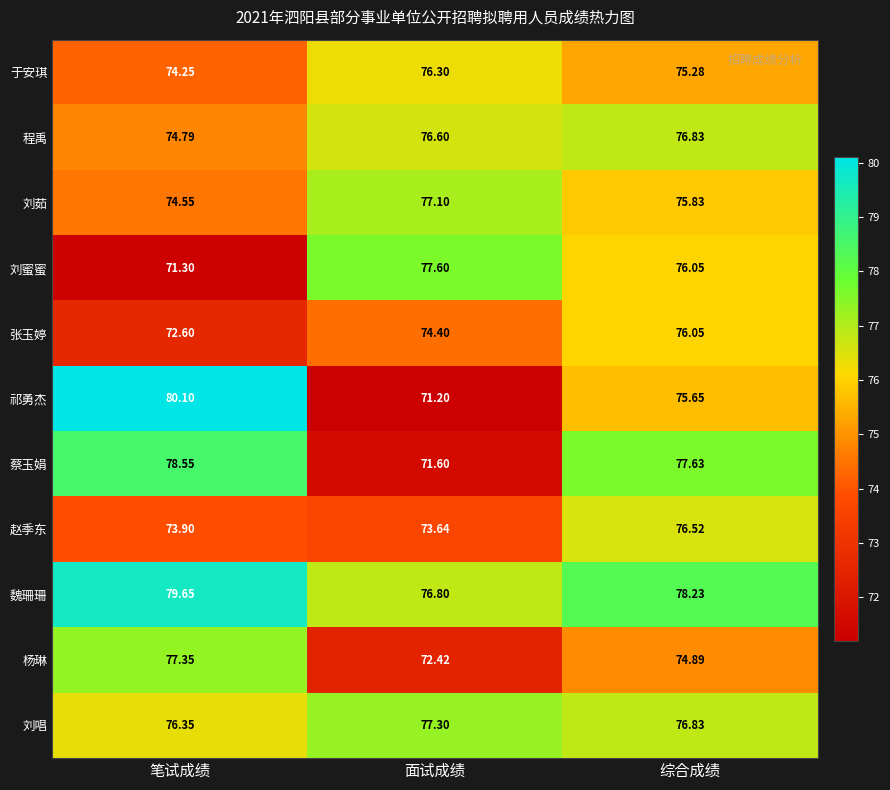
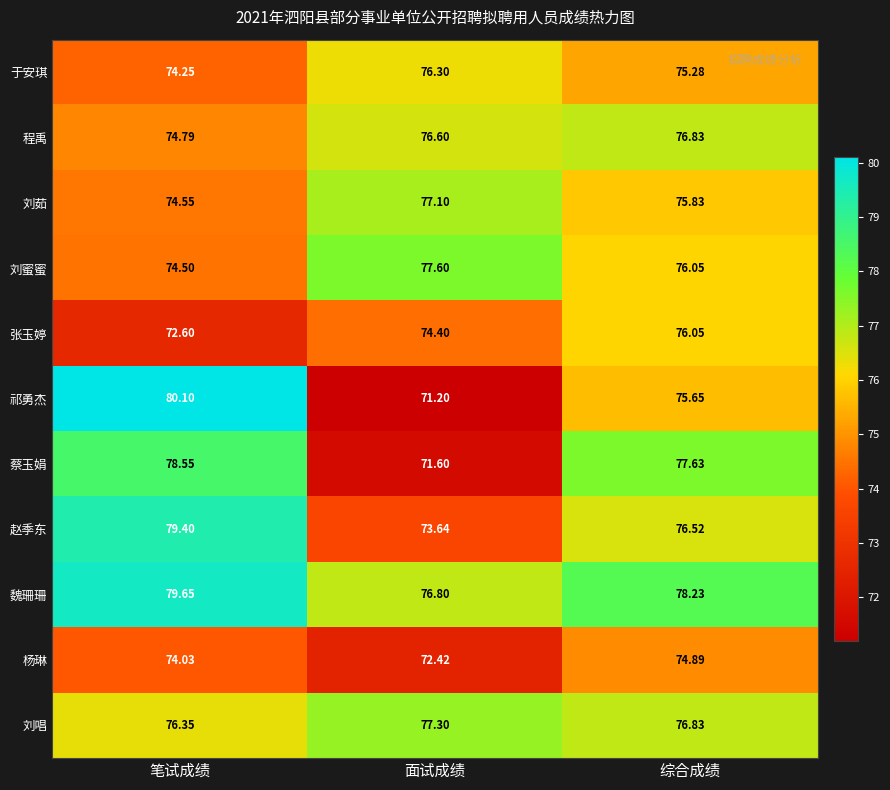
  {
    "于安琪": {
      "笔试成绩": 74.25,
      "面试成绩": 76.30
    },
    "程禹": {
      "笔试成绩": 74.79,
      "面试成绩": 76.60,
      "综合成绩": 76.83
    },
    "刘茹": {
      "笔试成绩": 74.55,
      "面试成绩": 77.10,
      "综合成绩": 75.83
    },
    "刘蜜蜜": {
-     "笔试成绩": 71.30,
+     "笔试成绩": 74.50,
      "面试成绩": 77.60,
      "综合成绩": 76.05
    },
    "张玉婷": {
      "笔试成绩": 72.60,
      "面试成绩": 74.40,
      "综合成绩": 76.05
    },
    "祁勇杰": {
      "笔试成绩": 80.10,
      "面试成绩": 71.20,
      "综合成绩": 75.65
    },
    "蔡玉娟": {
      "笔试成绩": 78.55,
      "面试成绩": 71.60,
      "综合成绩": 77.63
    },
    "赵季东": {
-     "笔试成绩": 73.90,
+     "笔试成绩": 79.40,
      "面试成绩": 73.64,
      "综合成绩": 76.52
    },
    "魏珊珊": {
      "笔试成绩": 79.65,
      "面试成绩": 76.80,
      "综合成绩": 78.23
    },
    "杨琳": {
-     "笔试成绩": 77.35,
+     "笔试成绩": 74.03,
      "面试成绩": 72.42,
      "综合成绩": 74.89
    },
    "刘唱": {
      "笔试成绩": 76.35,
      "面试成绩": 77.30,
      "综合成绩": 76.83
    }
  }
